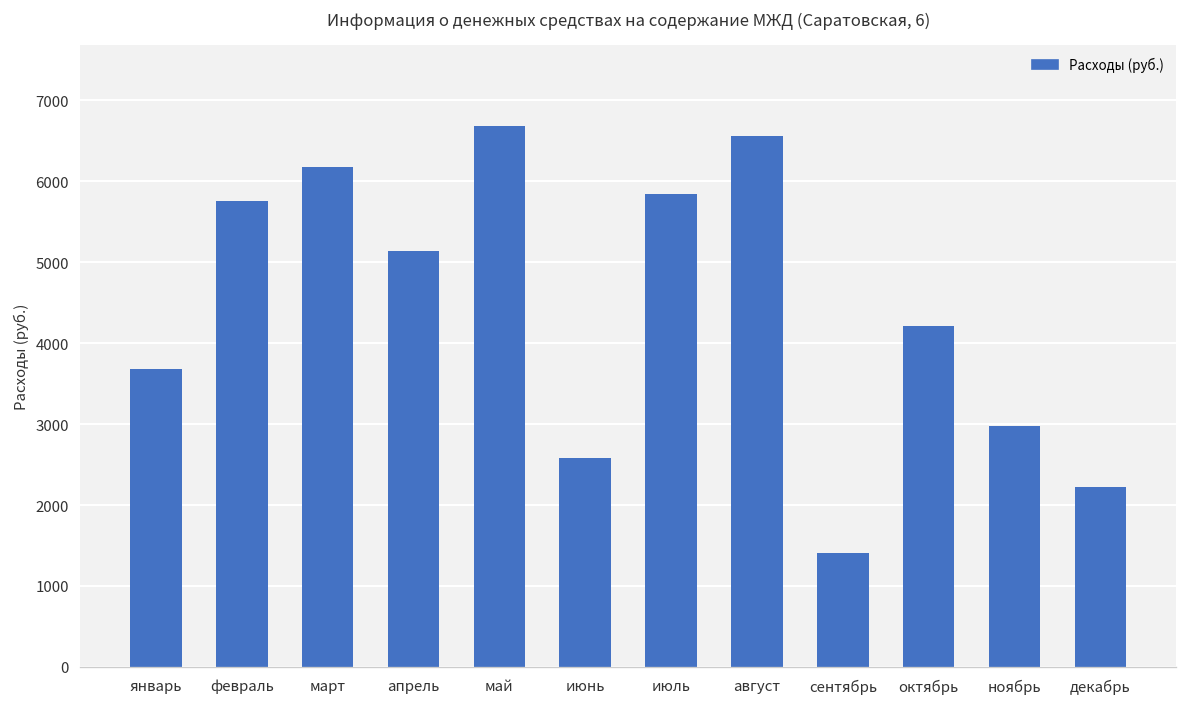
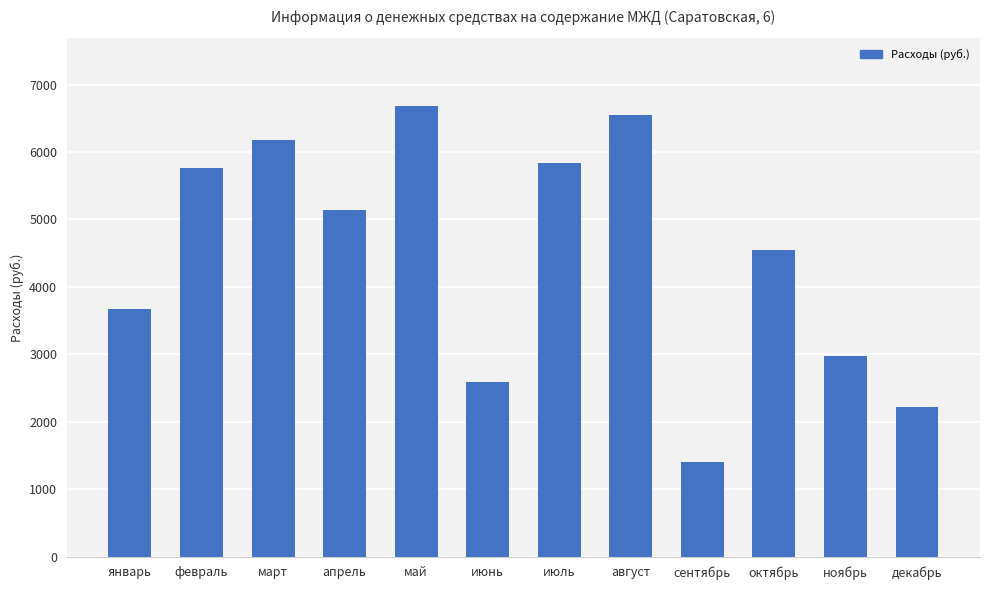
  {
    "январь": 3700,
    "февраль": 5800,
    "март": 6200,
    "апрель": 5100,
    "май": 6700,
    "июнь": 2600,
    "июль": 5800,
    "август": 6600,
    "сентябрь": 1400,
-   "октябрь": 4200,
+   "октябрь": 4600,
    "ноябрь": 3000,
    "декабрь": 2200
  }
